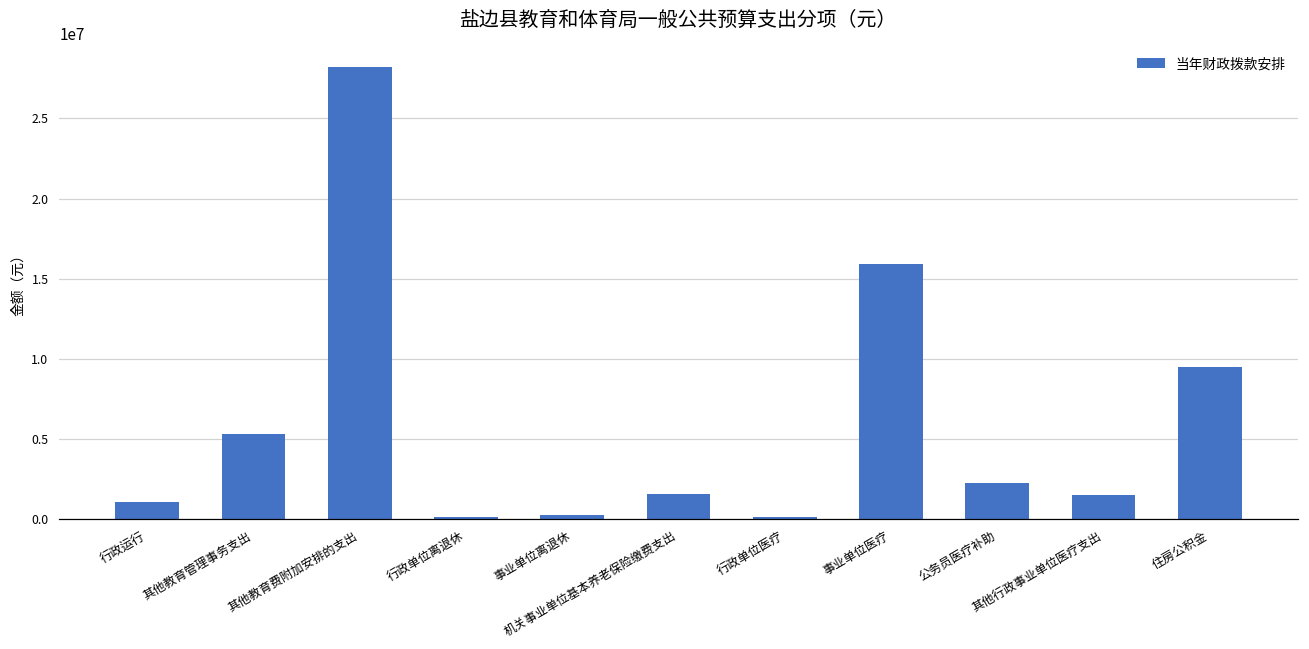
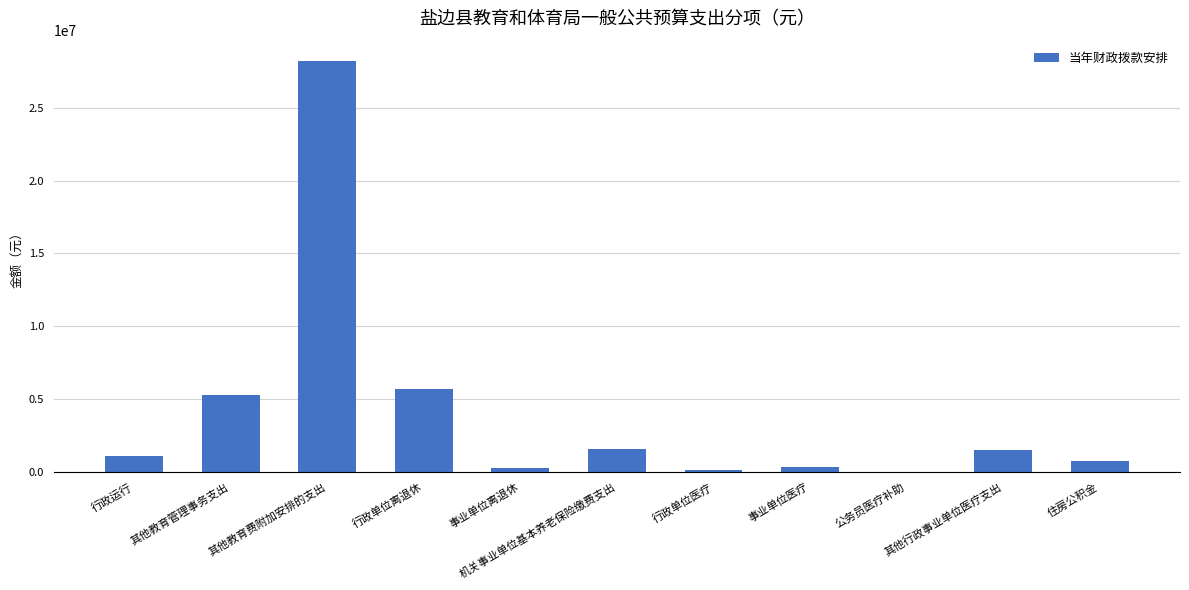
  {
    "行政运行": 1100000,
    "其他教育管理事务支出": 5300000,
    "其他教育费附加安排的支出": 28200000,
-   "行政单位离退休": 100000,
+   "行政单位离退休": 5700000,
    "事业单位离退休": 300000,
    "机关事业单位基本养老保险缴费支出": 1600000,
-   "事业单位医疗": 15900000,
-   "公务员医疗补助": 2300000,
+   "事业单位医疗": 300000,
+   "公务员医疗补助": 0,
    "其他行政事业单位医疗支出": 1500000,
-   "住房公积金": 9500000
+   "住房公积金": 700000
  }
